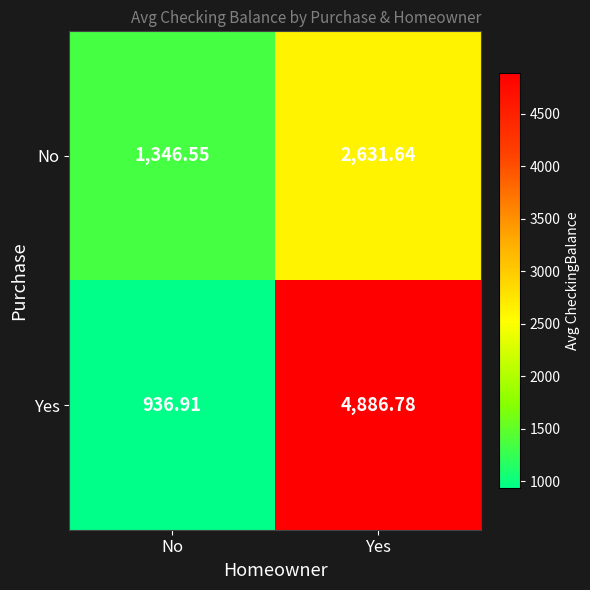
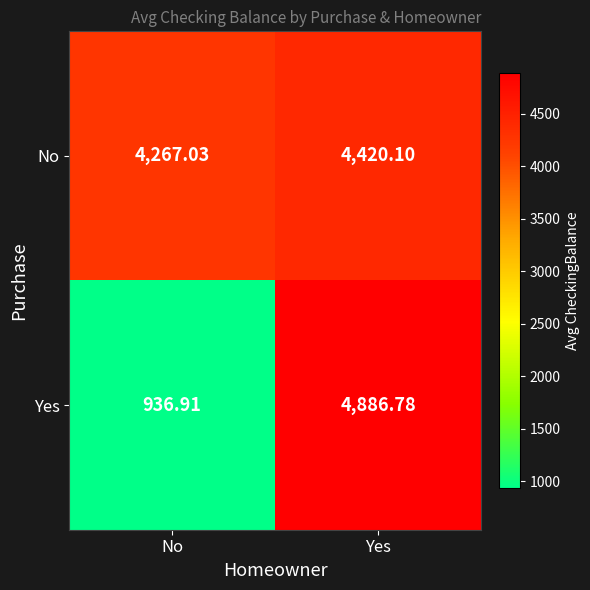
  {
    "No": {
-     "No": "1,346.55",
-     "Yes": "2,631.64"
+     "No": "4,267.03",
+     "Yes": "4,420.10"
    },
    "Yes": {
      "No": "936.91",
      "Yes": "4,886.78"
    }
  }
